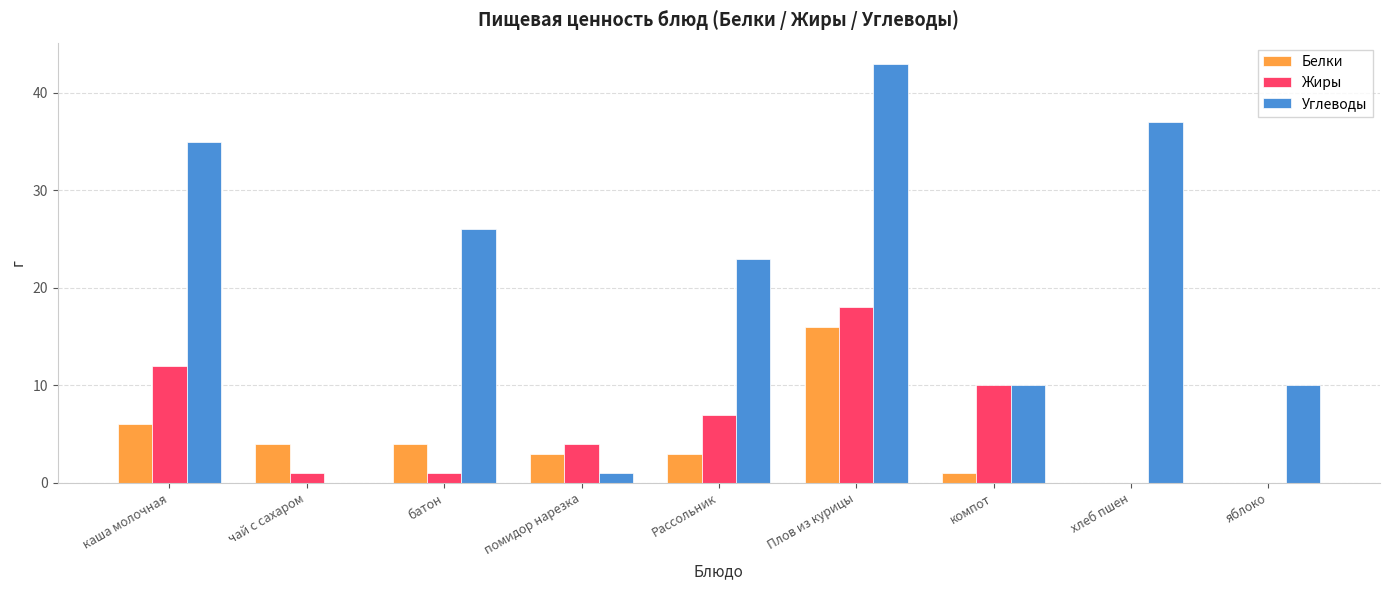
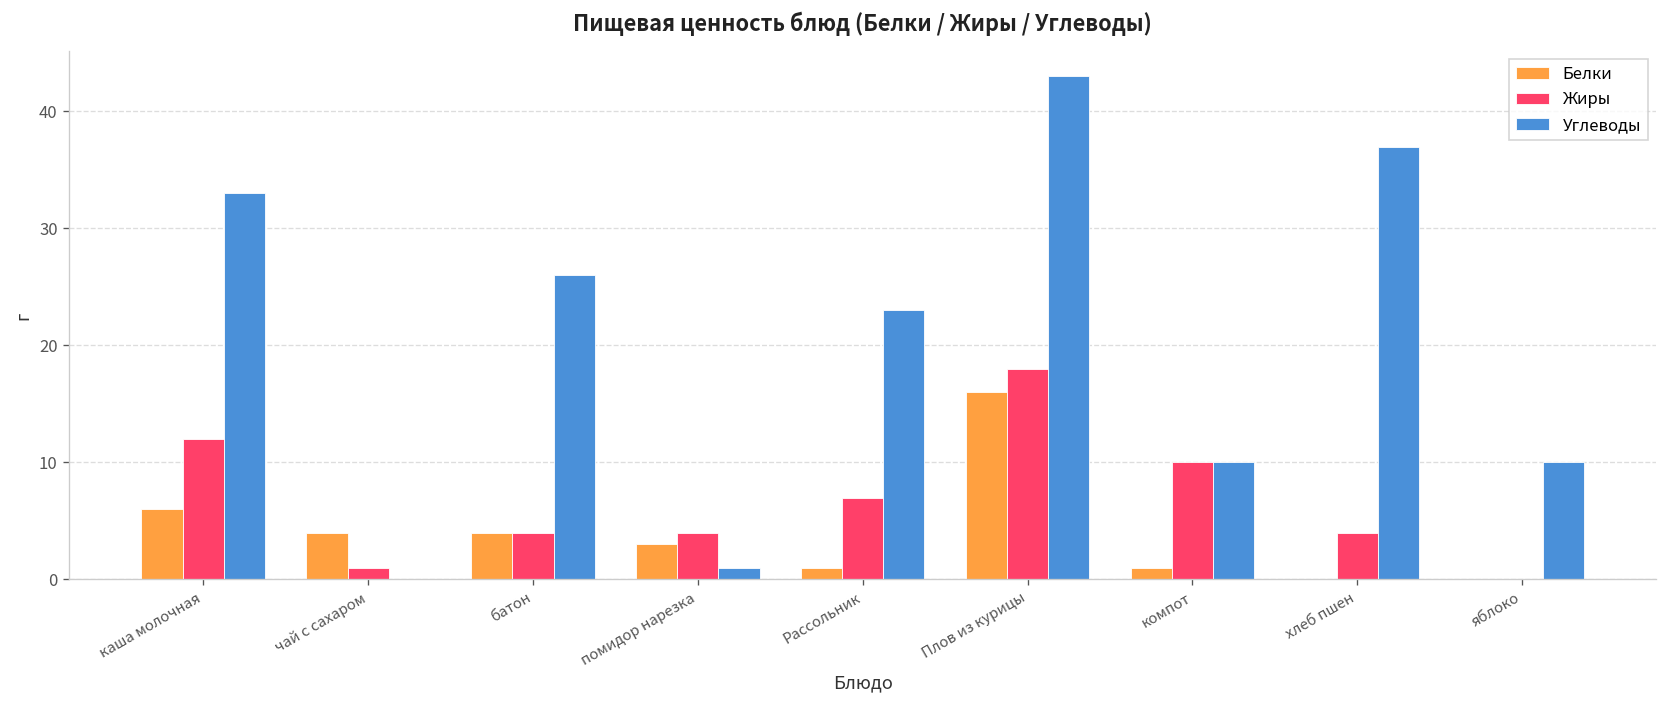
  {
    "Белки": {
      "каша молочная": 6,
      "чай с сахаром": 4,
      "батон": 4,
      "помидор нарезка": 3,
-     "Рассольник": 3,
+     "Рассольник": 1,
      "Плов из курицы": 16,
      "компот": 1,
      "хлеб пшен": 0,
      "яблоко": 0
    },
    "Жиры": {
      "каша молочная": 12,
      "чай с сахаром": 1,
-     "батон": 1,
+     "батон": 4,
      "помидор нарезка": 4,
      "Рассольник": 7,
      "Плов из курицы": 18,
      "компот": 10,
-     "хлеб пшен": 0,
+     "хлеб пшен": 4,
      "яблоко": 0
    },
    "Углеводы": {
-     "каша молочная": 35,
+     "каша молочная": 33,
      "чай с сахаром": 0,
      "батон": 26,
      "помидор нарезка": 1,
      "Рассольник": 23,
      "Плов из курицы": 43,
      "компот": 10,
      "хлеб пшен": 37,
      "яблоко": 10
    }
  }
